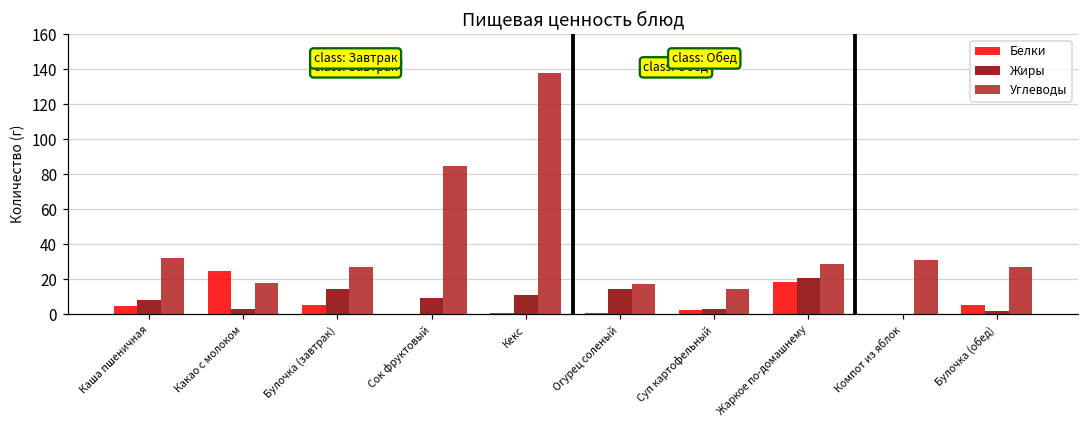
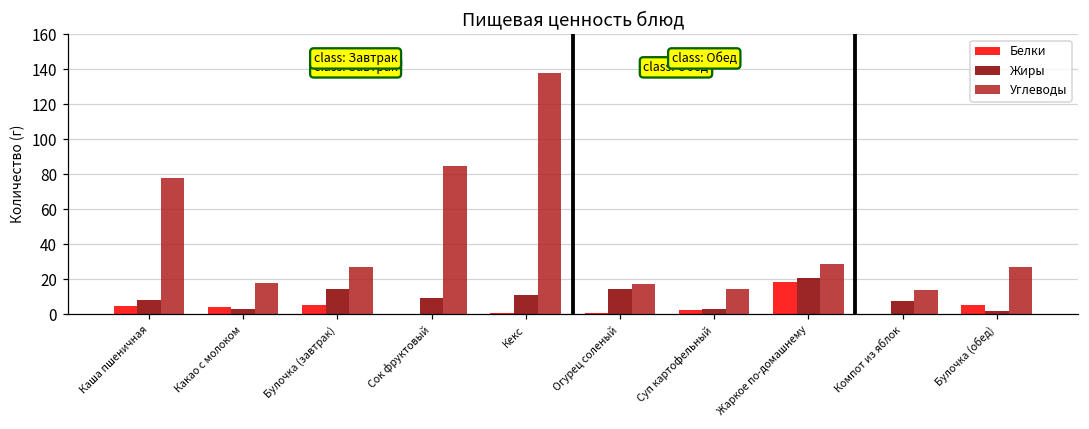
  {
    "Белки": {
      "Каша пшеничная": 5,
-     "Какао с молоком": 24,
+     "Какао с молоком": 4,
      "Булочка (завтрак)": 5,
      "Сок фруктовый": 0,
      "Суп картофельный": 2,
      "Жаркое по-домашнему": 19,
      "Булочка (обед)": 5
    },
    "Жиры": {
      "Каша пшеничная": 8,
      "Какао с молоком": 3,
      "Булочка (завтрак)": 14,
      "Сок фруктовый": 9,
      "Кекс": 11,
      "Огурец соленый": 15,
      "Суп картофельный": 3,
      "Жаркое по-домашнему": 21,
-     "Компот из яблок": 0,
+     "Компот из яблок": 8,
      "Булочка (обед)": 2
    },
    "Углеводы": {
-     "Каша пшеничная": 32,
+     "Каша пшеничная": 78,
      "Какао с молоком": 18,
      "Булочка (завтрак)": 27,
      "Сок фруктовый": 85,
      "Кекс": 138,
      "Огурец соленый": 17,
      "Суп картофельный": 14,
      "Жаркое по-домашнему": 29,
-     "Компот из яблок": 31,
+     "Компот из яблок": 14,
      "Булочка (обед)": 27
    }
  }
